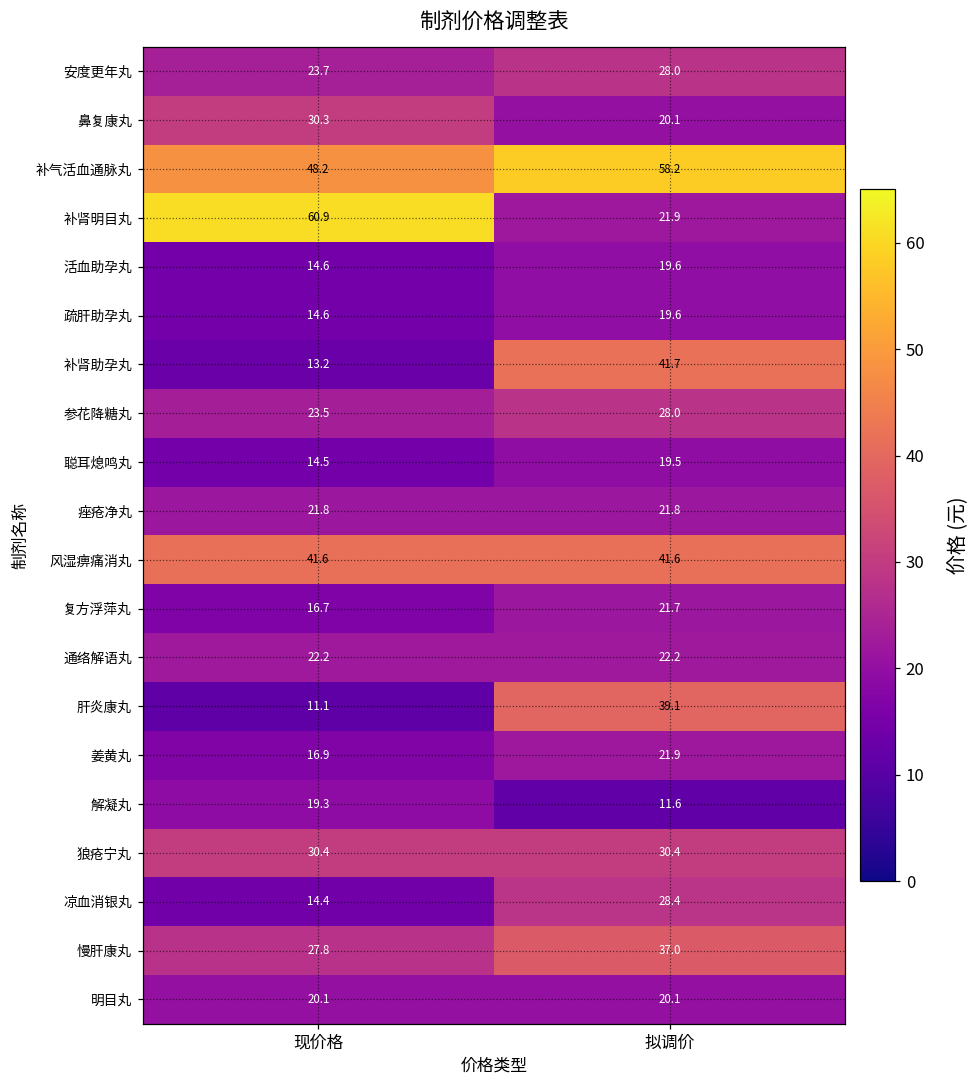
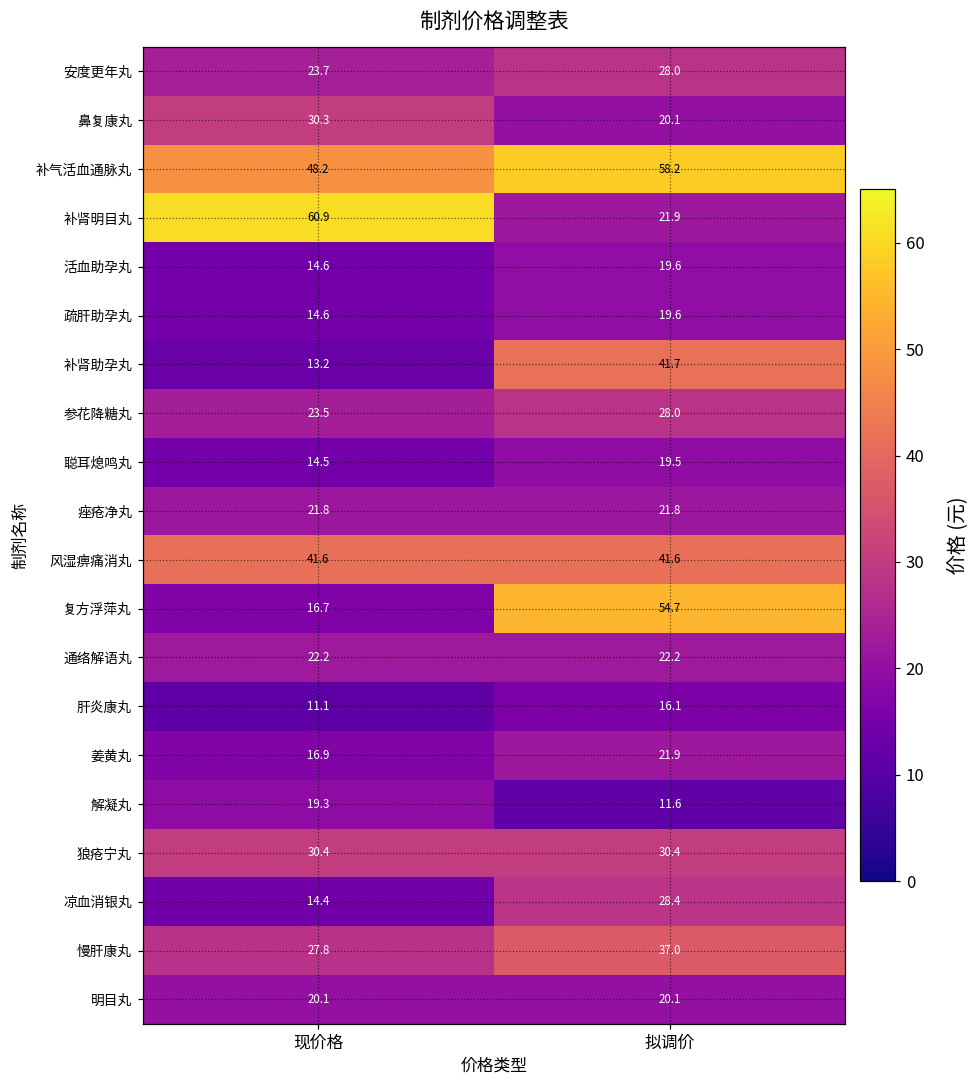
  {
    "安度更年丸": {
      "现价格": 23.7,
      "拟调价": 28.0
    },
    "鼻复康丸": {
      "现价格": 30.3,
      "拟调价": 20.1
    },
    "补气活血通脉丸": {
      "现价格": 48.2,
      "拟调价": 58.2
    },
    "补肾明目丸": {
      "现价格": 60.9,
      "拟调价": 21.9
    },
    "活血助孕丸": {
      "现价格": 14.6,
      "拟调价": 19.6
    },
    "疏肝助孕丸": {
      "现价格": 14.6,
      "拟调价": 19.6
    },
    "补肾助孕丸": {
      "现价格": 13.2,
      "拟调价": 41.7
    },
    "参花降糖丸": {
      "现价格": 23.5,
      "拟调价": 28.0
    },
    "聪耳熄鸣丸": {
      "现价格": 14.5,
      "拟调价": 19.5
    },
    "痤疮净丸": {
      "现价格": 21.8,
      "拟调价": 21.8
    },
    "风湿痹痛消丸": {
      "现价格": 41.6,
      "拟调价": 41.6
    },
    "复方浮萍丸": {
      "现价格": 16.7,
-     "拟调价": 21.7
+     "拟调价": 54.7
    },
    "通络解语丸": {
      "现价格": 22.2,
      "拟调价": 22.2
    },
    "肝炎康丸": {
      "现价格": 11.1,
-     "拟调价": 39.1
+     "拟调价": 16.1
    },
    "姜黄丸": {
      "现价格": 16.9,
      "拟调价": 21.9
    },
    "解凝丸": {
      "现价格": 19.3,
      "拟调价": 11.6
    },
    "狼疮宁丸": {
      "现价格": 30.4,
      "拟调价": 30.4
    },
    "凉血消银丸": {
      "现价格": 14.4,
      "拟调价": 28.4
    },
    "慢肝康丸": {
      "现价格": 27.8,
      "拟调价": 37.0
    },
    "明目丸": {
      "现价格": 20.1,
      "拟调价": 20.1
    }
  }
